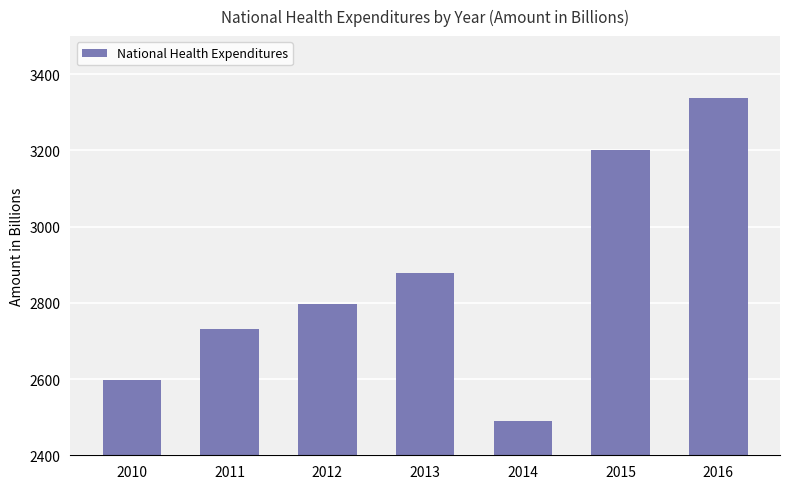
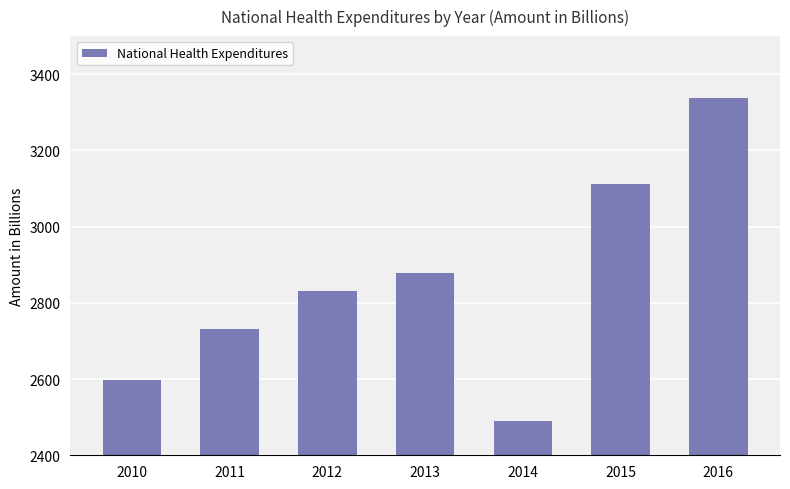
  {
    "2010": 2600,
    "2011": 2730,
-   "2012": 2800,
+   "2012": 2830,
    "2013": 2880,
    "2014": 2490,
-   "2015": 3200,
+   "2015": 3110,
    "2016": 3340
  }
